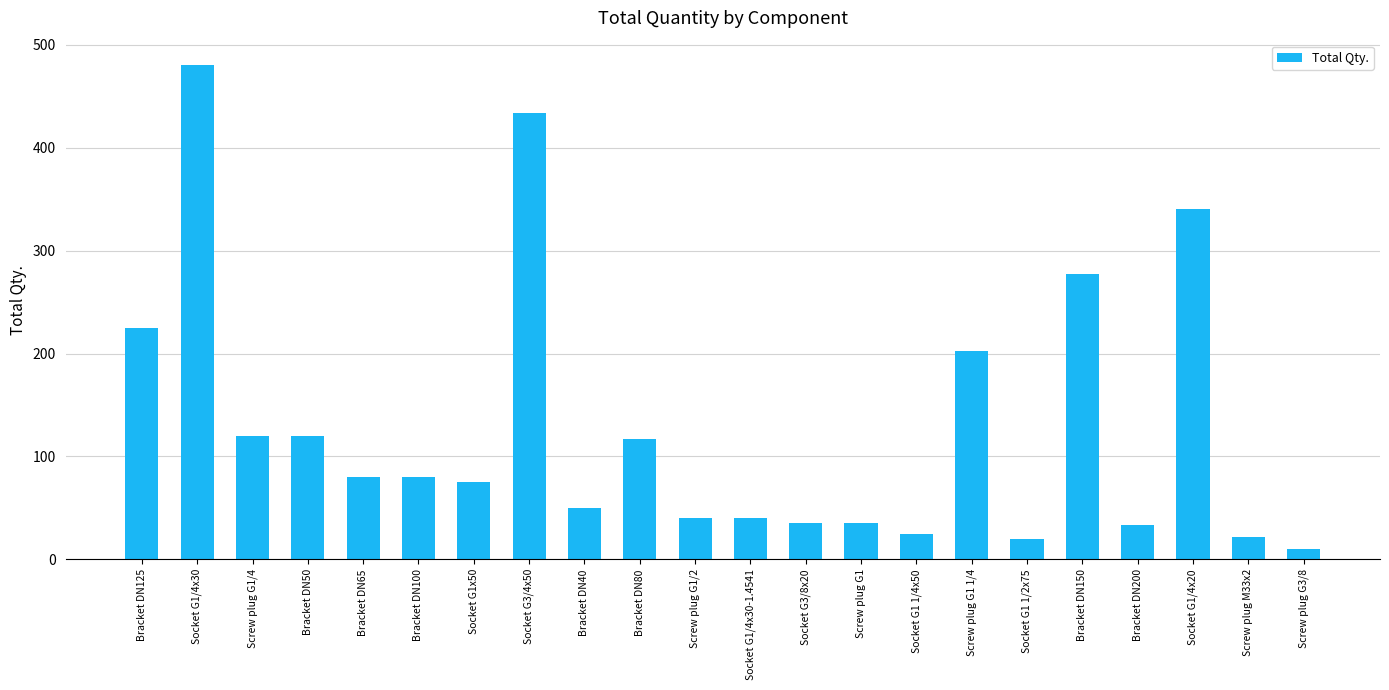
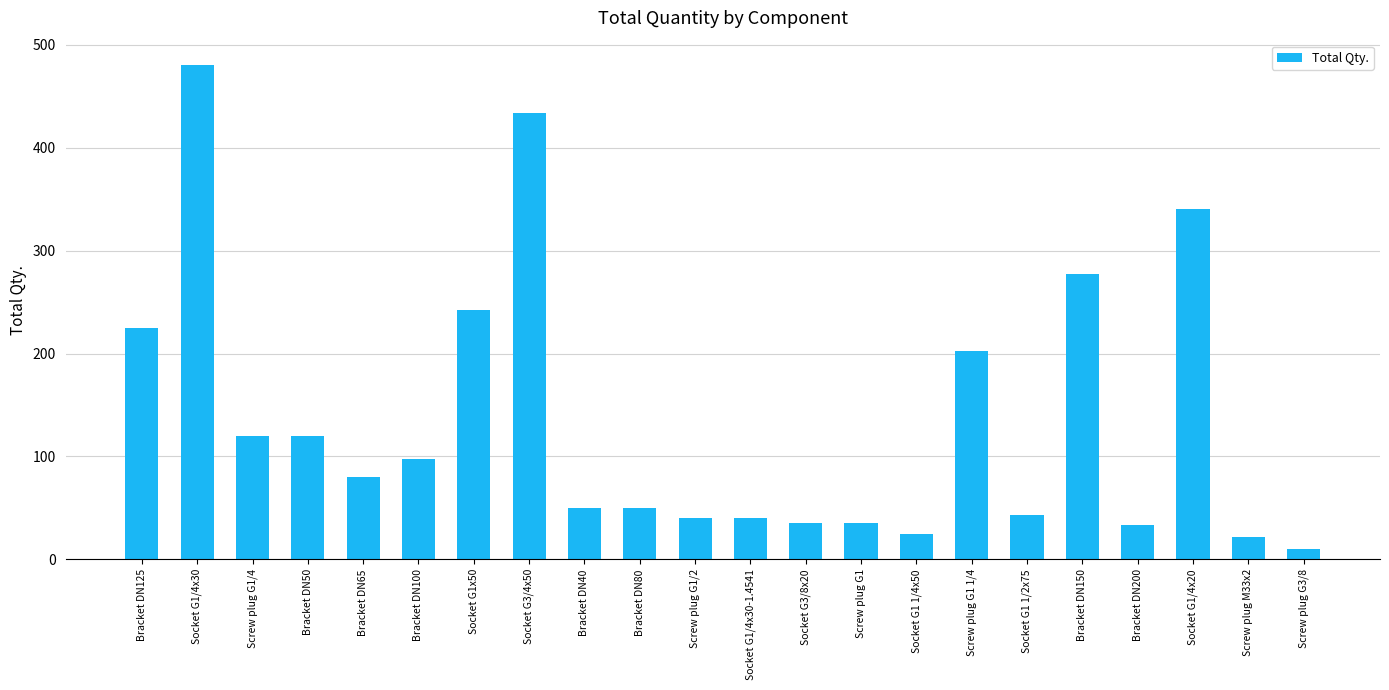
  {
    "Bracket DN125": 225,
    "Socket G1/4x30": 480,
    "Screw plug G1/4": 120,
    "Bracket DN50": 120,
    "Bracket DN65": 80,
-   "Bracket DN100": 80,
-   "Socket G1x50": 75,
+   "Bracket DN100": 98,
+   "Socket G1x50": 242,
    "Socket G3/4x50": 434,
    "Bracket DN40": 50,
-   "Bracket DN80": 117,
+   "Bracket DN80": 50,
    "Screw plug G1/2": 40,
    "Socket G1/4x30-1.4541": 40,
    "Socket G3/8x20": 35,
    "Screw plug G1": 35,
    "Socket G1 1/4x50": 25,
    "Screw plug G1 1/4": 202,
-   "Socket G1 1/2x75": 20,
+   "Socket G1 1/2x75": 43,
    "Bracket DN150": 277,
    "Bracket DN200": 33,
    "Socket G1/4x20": 340,
    "Screw plug M33x2": 22,
    "Screw plug G3/8": 10
  }
